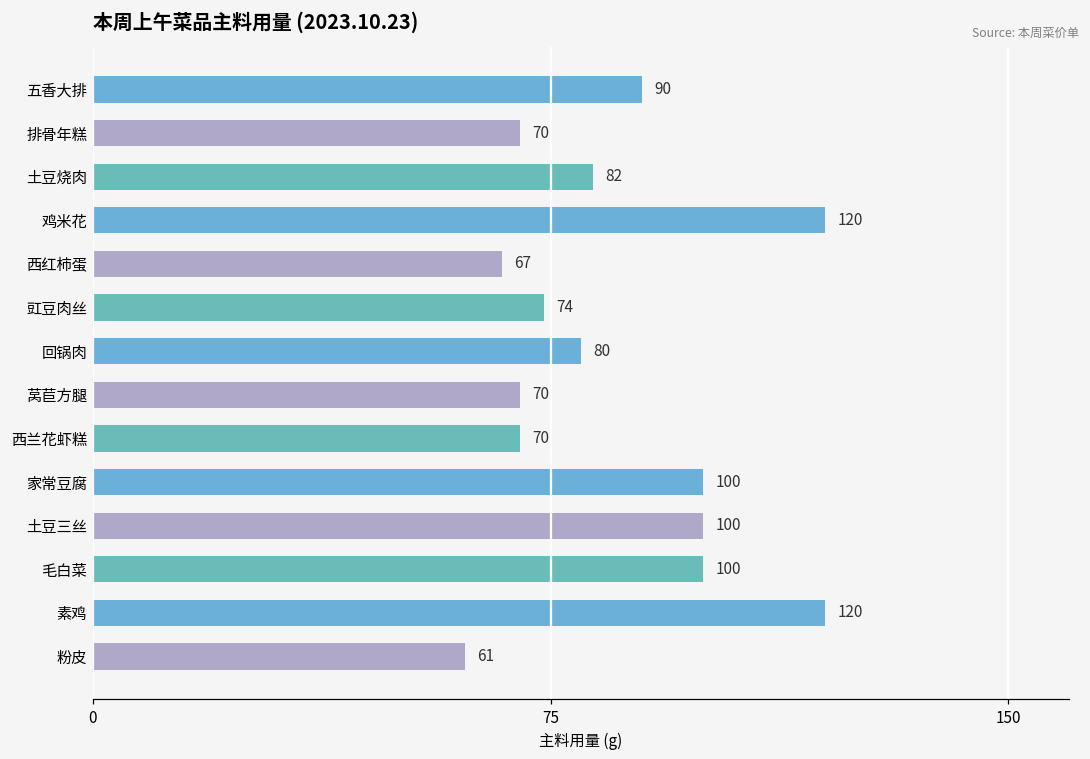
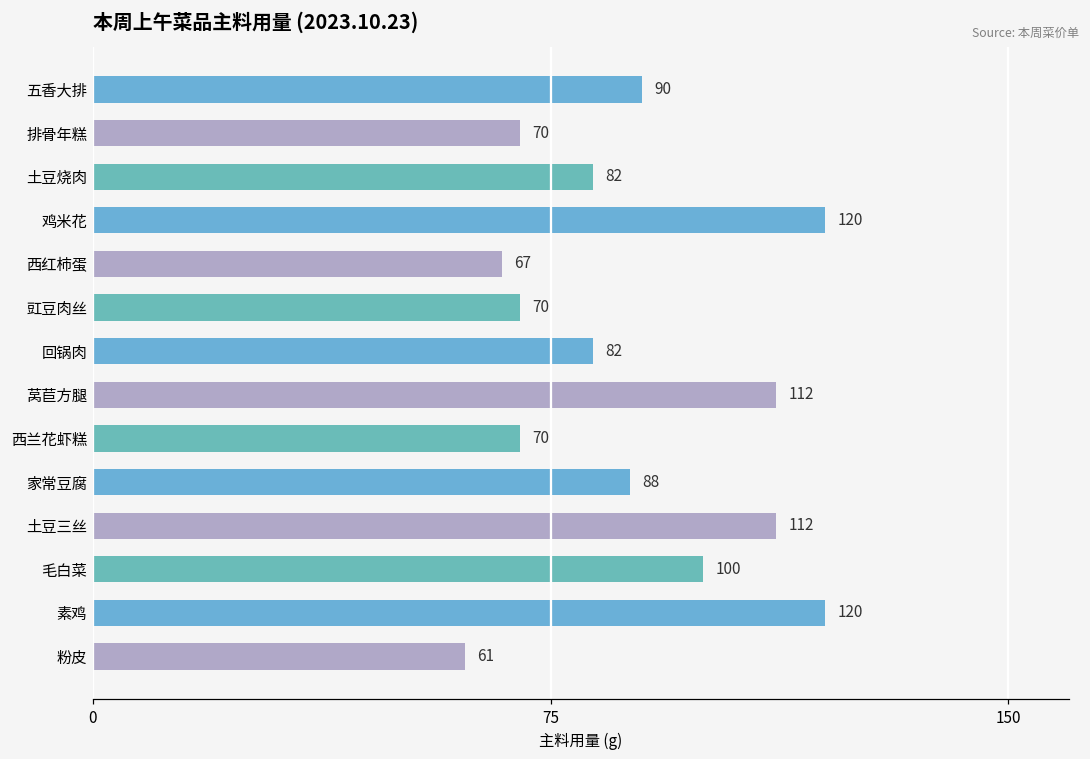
  {
    "五香大排": 90,
    "排骨年糕": 70,
    "土豆烧肉": 82,
    "鸡米花": 120,
    "西红柿蛋": 67,
-   "豇豆肉丝": 74,
-   "回锅肉": 80,
-   "莴苣方腿": 70,
+   "豇豆肉丝": 70,
+   "回锅肉": 82,
+   "莴苣方腿": 112,
    "西兰花虾糕": 70,
-   "家常豆腐": 100,
-   "土豆三丝": 100,
+   "家常豆腐": 88,
+   "土豆三丝": 112,
    "毛白菜": 100,
    "素鸡": 120,
    "粉皮": 61
  }
